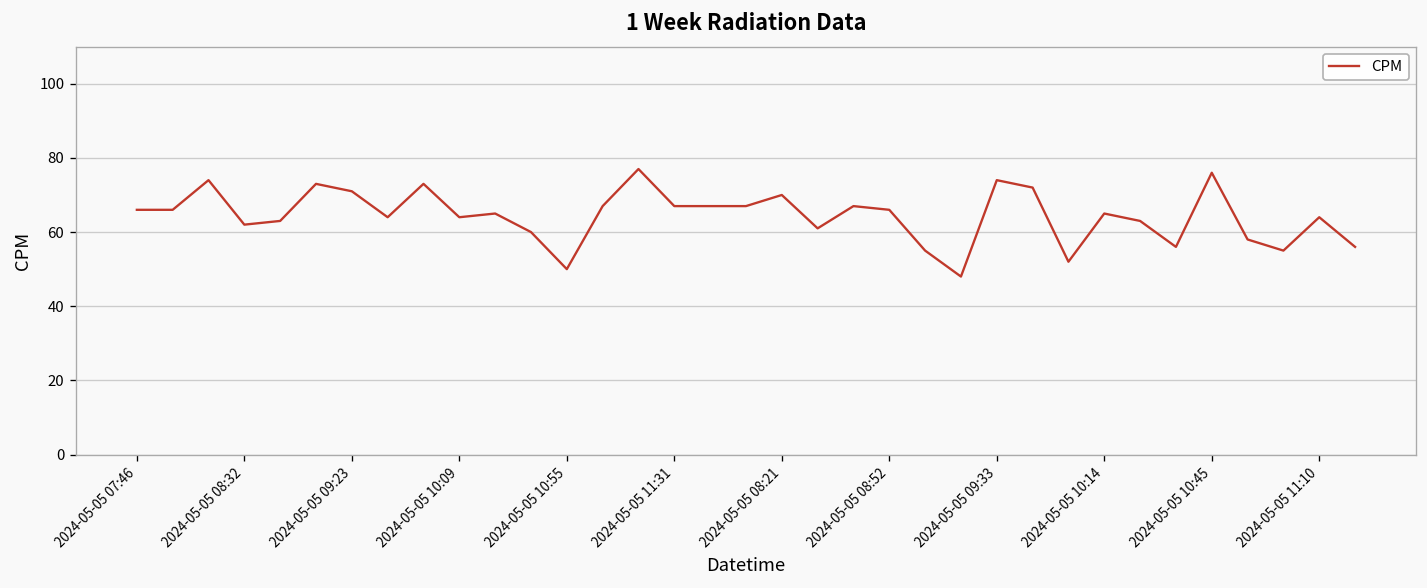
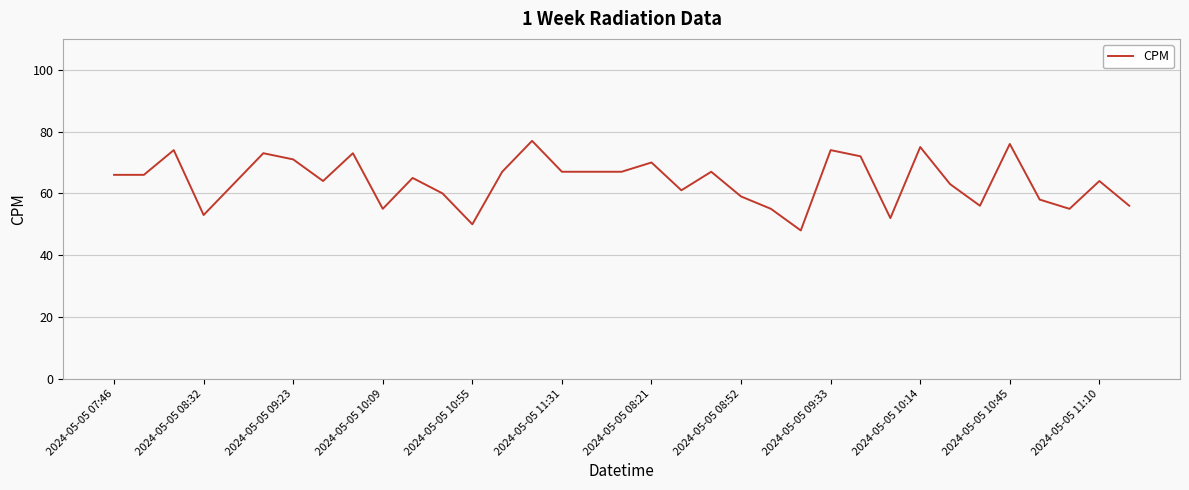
  {
    "2024-05-05 07:46": 66,
-   "2024-05-05 08:32": 62,
+   "2024-05-05 08:32": 53,
    "2024-05-05 09:23": 71,
-   "2024-05-05 10:09": 64,
+   "2024-05-05 10:09": 55,
    "2024-05-05 10:55": 50,
    "2024-05-05 11:31": 67,
    "2024-05-05 08:21": 70,
-   "2024-05-05 08:52": 66,
+   "2024-05-05 08:52": 59,
    "2024-05-05 09:33": 74,
-   "2024-05-05 10:14": 65,
+   "2024-05-05 10:14": 75,
    "2024-05-05 10:45": 76,
    "2024-05-05 11:10": 64
  }
